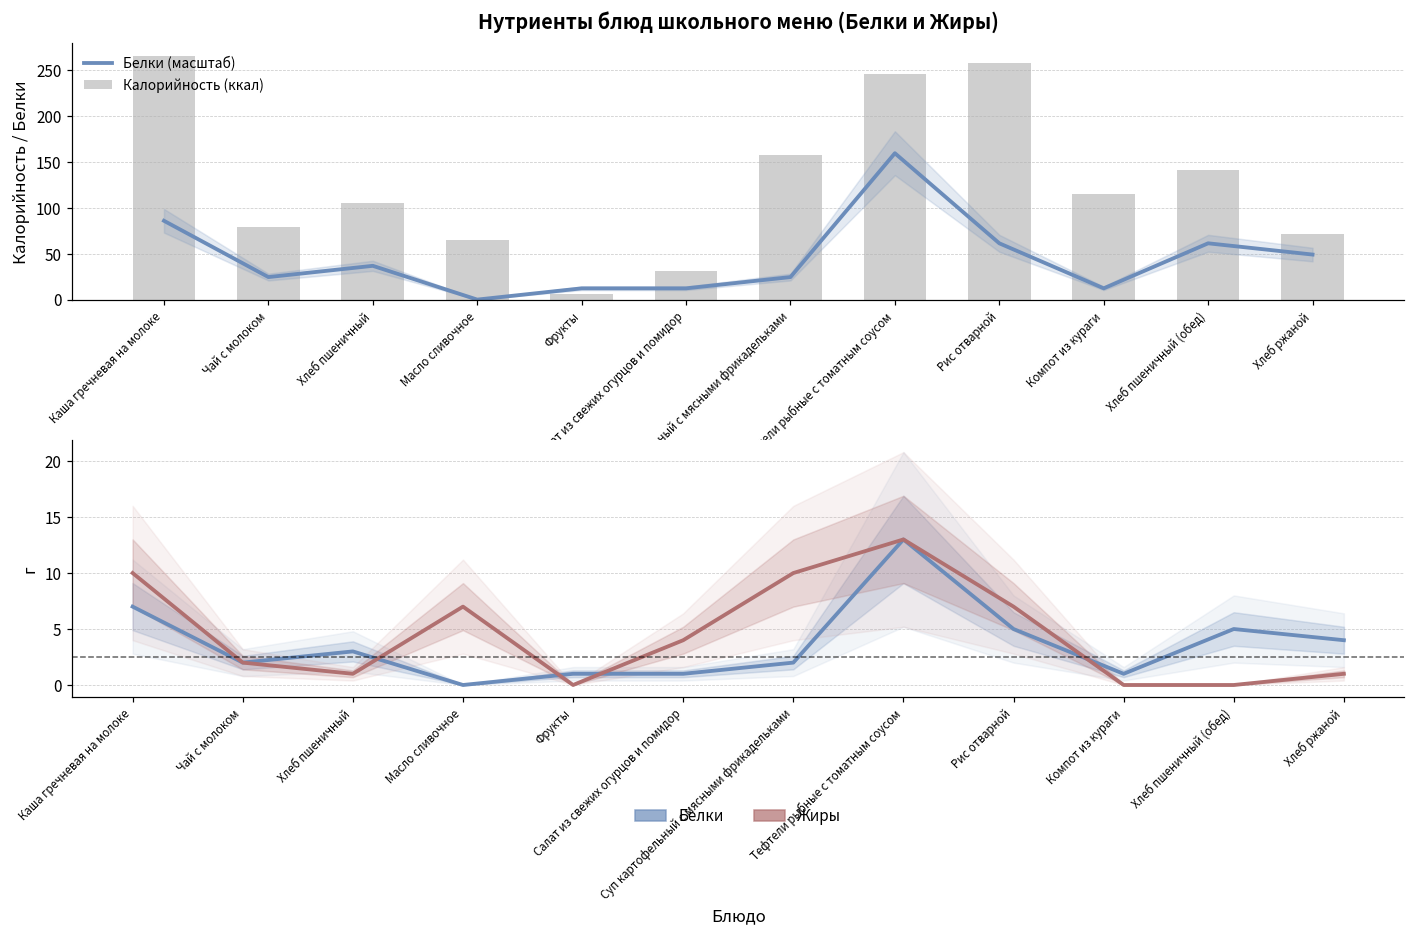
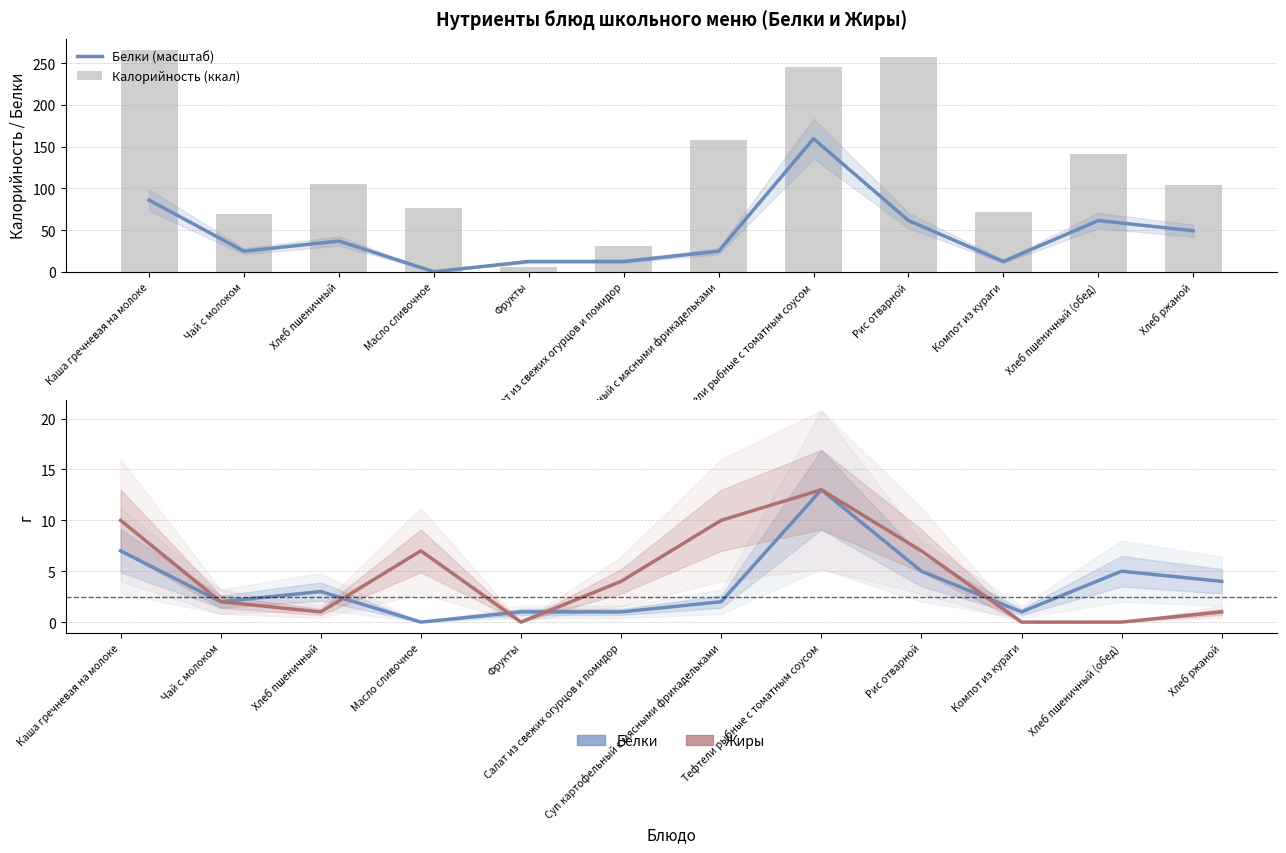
  {
    "Нутриенты блюд школьного меню (Белки и Жиры)": {
      "Калорийность (ккал)": {
        "Каша гречневая на молоке": 270,
-       "Чай с молоком": 80,
+       "Чай с молоком": 70,
        "Хлеб пшеничный": 110,
-       "Масло сливочное": 70,
+       "Масло сливочное": 80,
        "Фрукты": 10,
        "Салат из свежих огурцов и помидор": 30,
        "Тефтели рыбные с томатным соусом": 250,
        "Рис отварной": 260,
-       "Компот из кураги": 120,
+       "Компот из кураги": 70,
        "Хлеб пшеничный (обед)": 140,
-       "Хлеб ржаной": 70
+       "Хлеб ржаной": 100
      }
    }
  }
